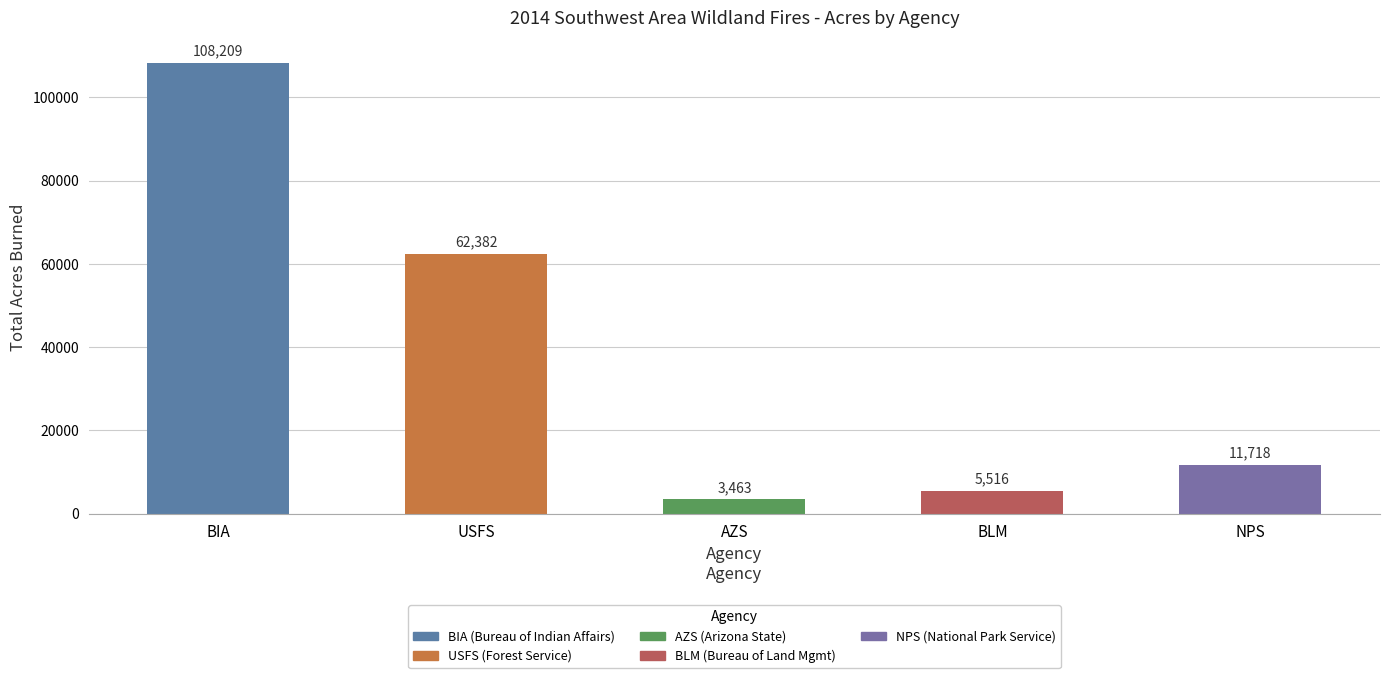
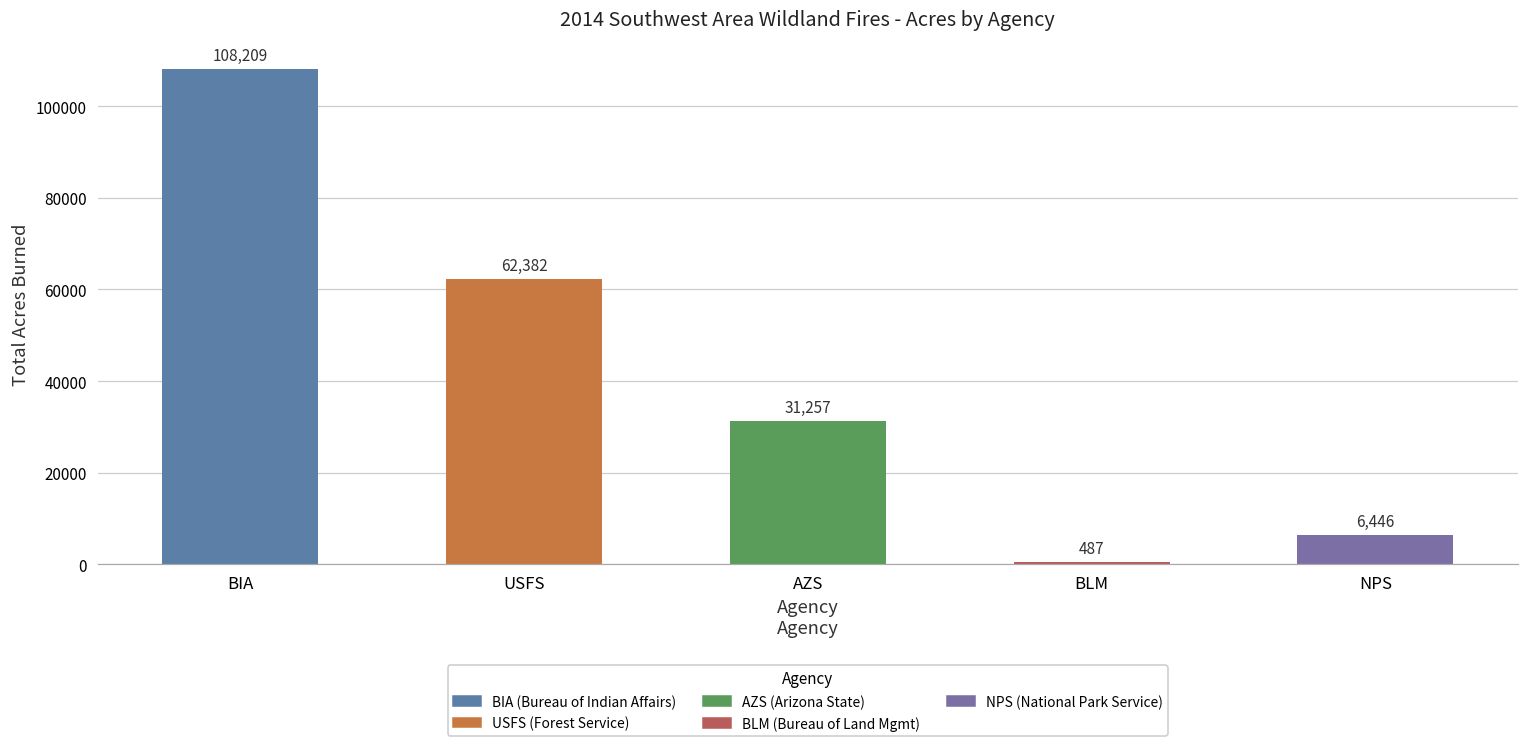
  {
    "BIA": "108,209",
    "USFS": "62,382",
-   "AZS": "3,463",
-   "BLM": "5,516",
-   "NPS": "11,718"
+   "AZS": "31,257",
+   "BLM": "487",
+   "NPS": "6,446"
  }
